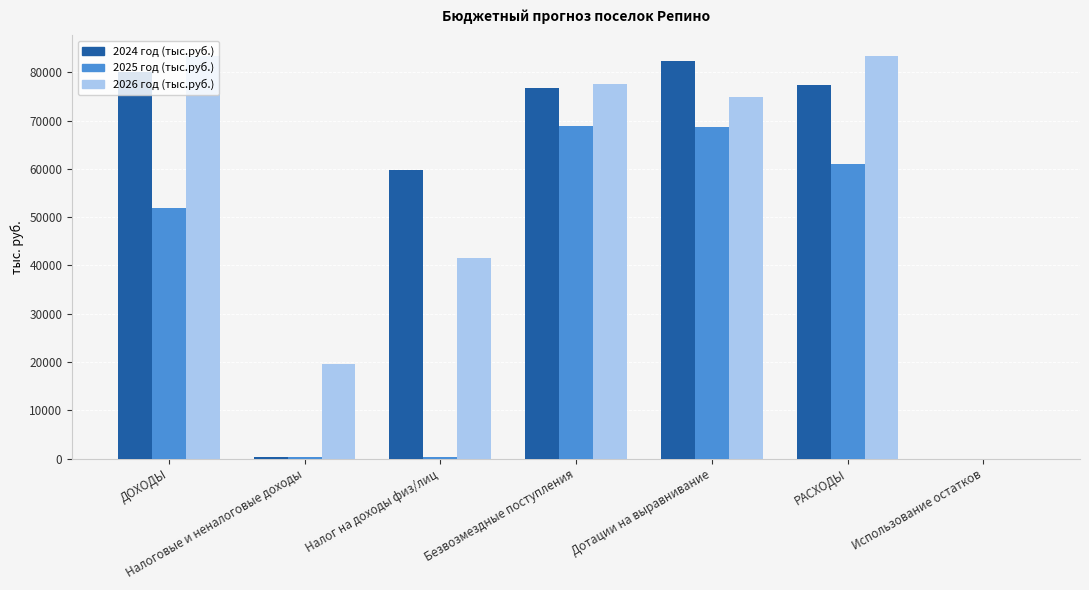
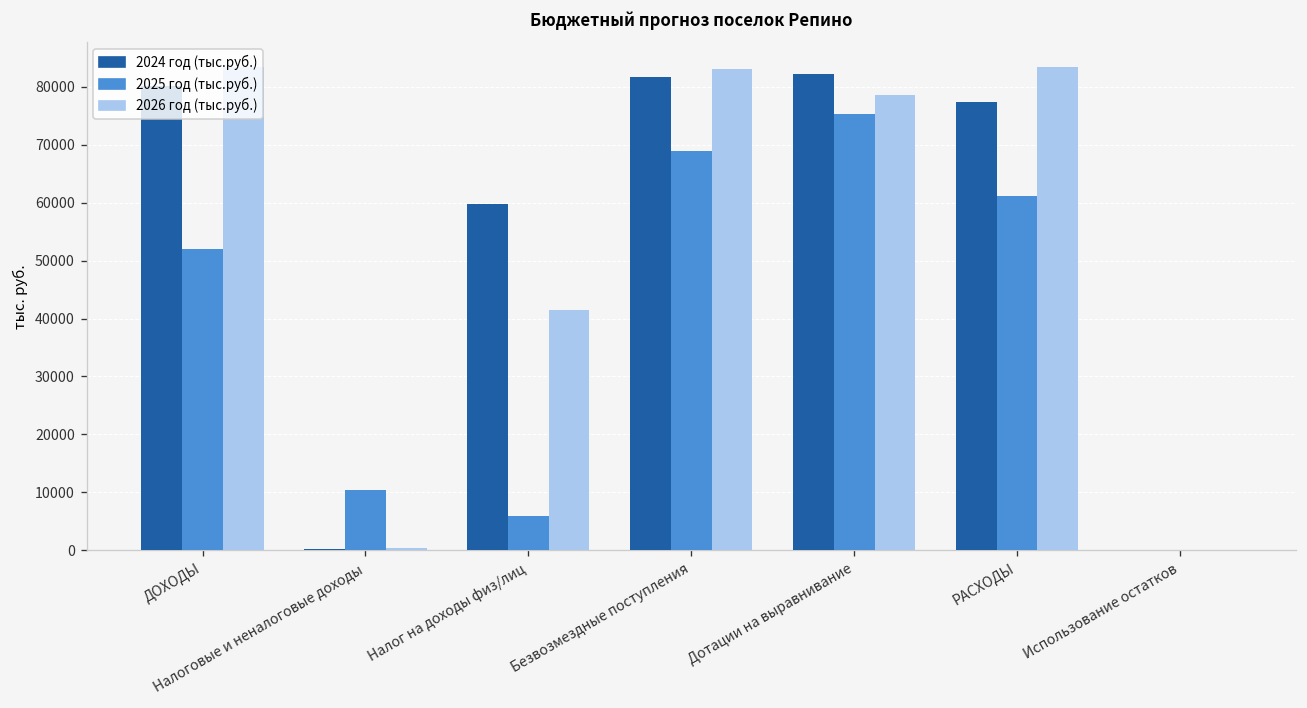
  {
    "2024 год (тыс.руб.)": {
      "Налог на доходы физ/лиц": 60000,
-     "Безвозмездные поступления": 77000,
+     "Безвозмездные поступления": 82000,
      "Дотации на выравнивание": 82000,
      "РАСХОДЫ": 77000,
      "Использование остатков": 0
    },
    "2025 год (тыс.руб.)": {
      "ДОХОДЫ": 52000,
-     "Налоговые и неналоговые доходы": 0,
-     "Налог на доходы физ/лиц": 0,
+     "Налоговые и неналоговые доходы": 10000,
+     "Налог на доходы физ/лиц": 6000,
      "Безвозмездные поступления": 69000,
-     "Дотации на выравнивание": 69000,
+     "Дотации на выравнивание": 75000,
      "РАСХОДЫ": 61000,
      "Использование остатков": 0
    },
    "2026 год (тыс.руб.)": {
-     "Налоговые и неналоговые доходы": 19000,
+     "Налоговые и неналоговые доходы": 0,
      "Налог на доходы физ/лиц": 41000,
-     "Безвозмездные поступления": 78000,
-     "Дотации на выравнивание": 75000,
+     "Безвозмездные поступления": 83000,
+     "Дотации на выравнивание": 79000,
      "РАСХОДЫ": 83000,
      "Использование остатков": 0
    }
  }
